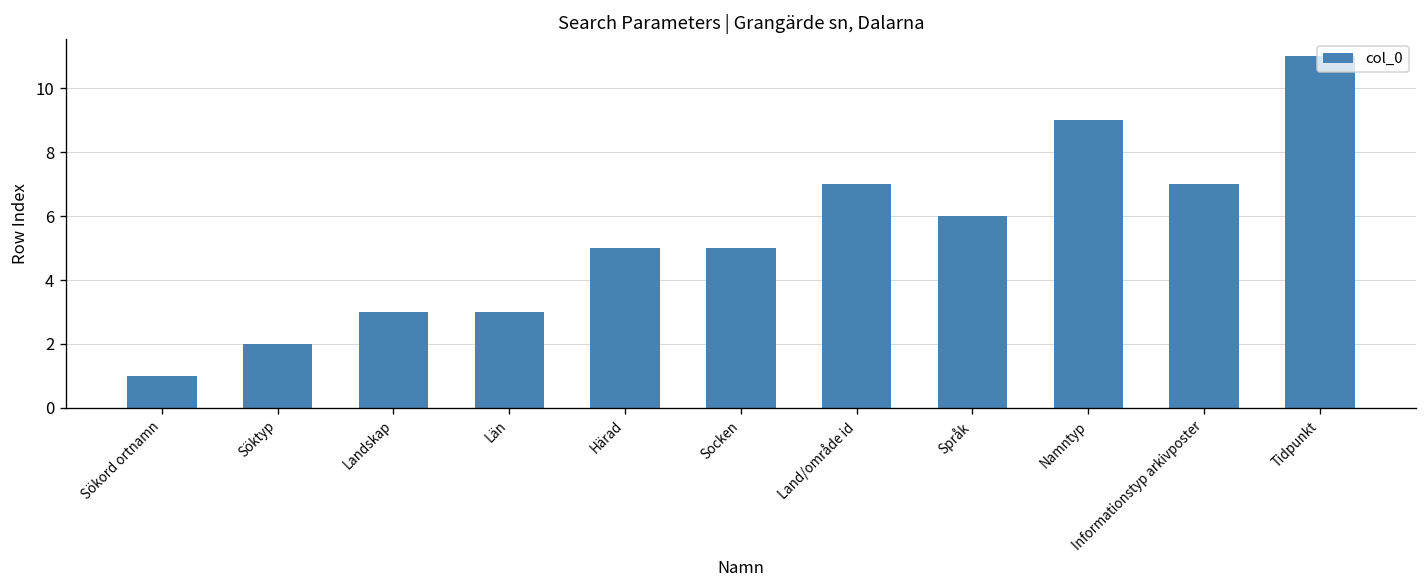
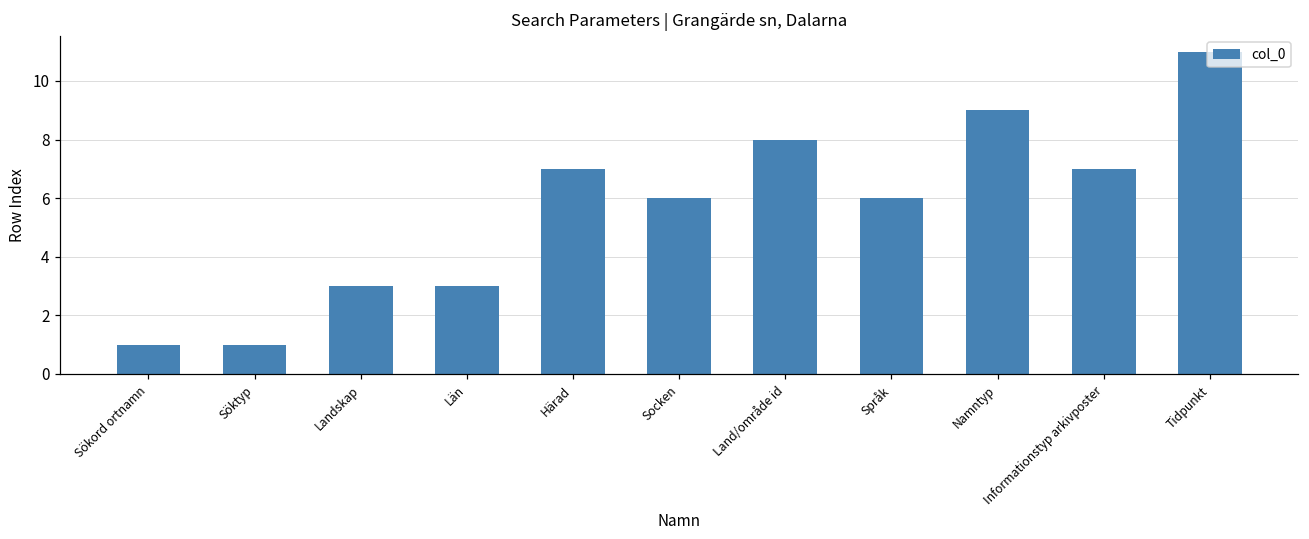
  {
    "Sökord ortnamn": 1,
-   "Söktyp": 2,
+   "Söktyp": 1,
    "Landskap": 3,
    "Län": 3,
-   "Härad": 5,
-   "Socken": 5,
-   "Land/område id": 7,
+   "Härad": 7,
+   "Socken": 6,
+   "Land/område id": 8,
    "Språk": 6,
    "Namntyp": 9,
    "Informationstyp arkivposter": 7
  }
